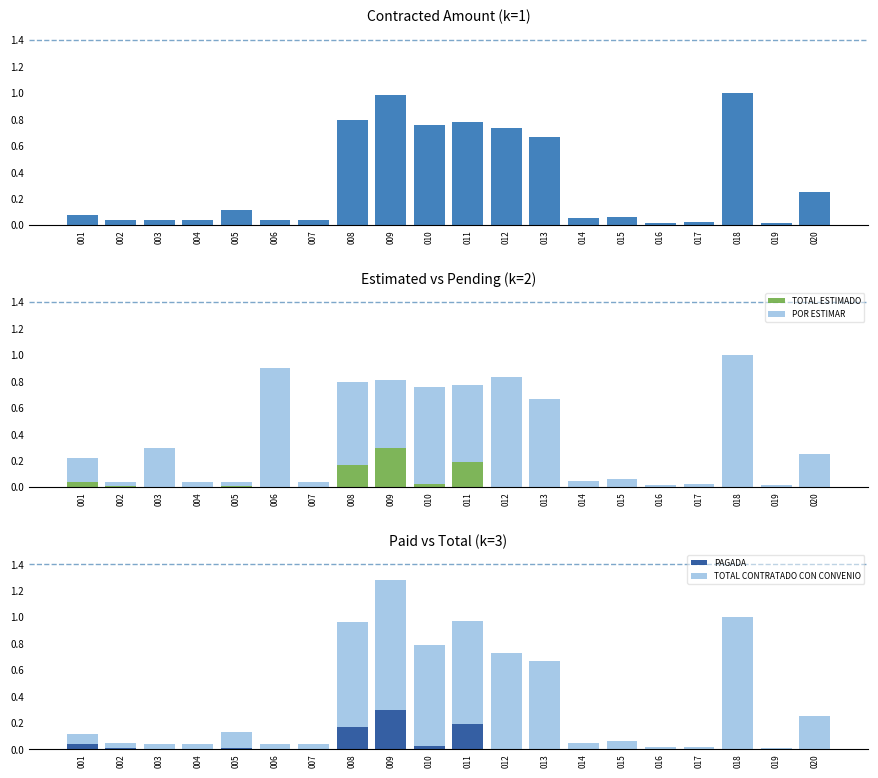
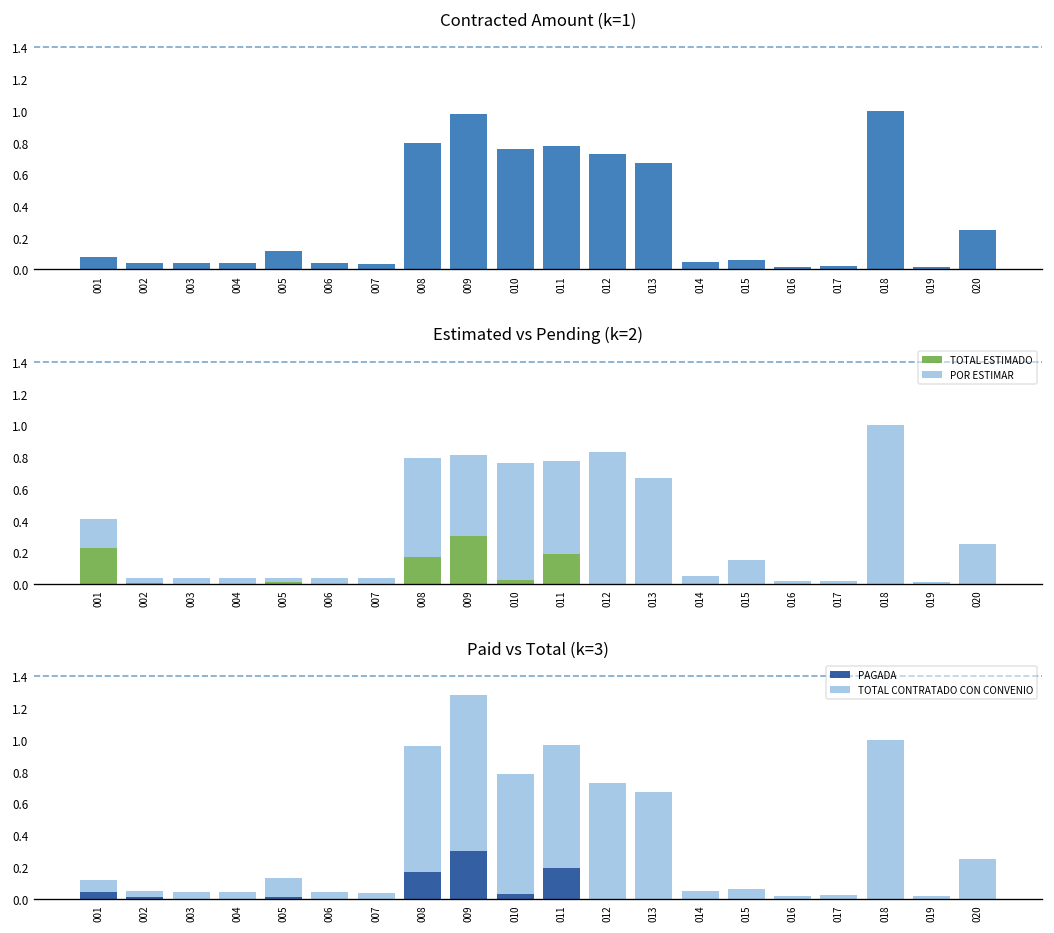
  {
    "Contracted Amount (k=1)": {
      "001": 0.08,
      "002": 0.04,
      "003": 0.04,
      "004": 0.04,
      "005": 0.12,
      "006": 0.04,
      "007": 0.04,
      "008": 0.80,
      "009": 0.98,
      "010": 0.76,
      "011": 0.78,
      "012": 0.73,
      "013": 0.67,
      "014": 0.05,
      "015": 0.06,
      "017": 0.02,
      "018": 1.00,
      "020": 0.25
    },
    "Estimated vs Pending (k=2)": {
      "TOTAL ESTIMADO": {
-       "001": 0.04,
+       "001": 0.23,
        "003": 0.00,
        "004": 0.00,
        "006": 0.00,
        "007": 0.00,
        "008": 0.17,
        "009": 0.30,
        "010": 0.03,
        "011": 0.19,
        "012": 0.00,
        "013": 0.00,
        "014": 0.00,
        "015": 0.00,
        "016": 0.00,
        "017": 0.00,
        "018": 0.00,
        "019": 0.00,
        "020": 0.00
      },
      "POR ESTIMAR": {
        "001": 0.18,
        "002": 0.03,
-       "003": 0.30,
+       "003": 0.04,
        "004": 0.04,
        "005": 0.03,
-       "006": 0.90,
+       "006": 0.04,
        "007": 0.04,
        "008": 0.63,
        "009": 0.51,
        "010": 0.73,
        "011": 0.58,
        "012": 0.83,
        "013": 0.67,
        "014": 0.05,
-       "015": 0.06,
+       "015": 0.15,
        "017": 0.02,
        "018": 1.00,
        "020": 0.25
      }
    },
    "Paid vs Total (k=3)": {
      "PAGADA": {
        "001": 0.04,
        "003": 0.00,
        "004": 0.00,
        "006": 0.00,
        "007": 0.00,
        "008": 0.17,
        "009": 0.30,
        "010": 0.03,
        "011": 0.19,
        "012": 0.00,
        "013": 0.00,
        "014": 0.00,
        "015": 0.00,
        "016": 0.00,
        "017": 0.00,
        "018": 0.00,
        "019": 0.00,
        "020": 0.00
      },
      "TOTAL CONTRATADO CON CONVENIO": {
        "001": 0.08,
        "002": 0.04,
        "003": 0.04,
        "004": 0.04,
        "005": 0.12,
        "006": 0.04,
        "007": 0.04,
        "008": 0.80,
        "009": 0.98,
        "010": 0.76,
        "011": 0.78,
        "012": 0.73,
        "013": 0.67,
        "014": 0.05,
        "015": 0.06,
        "017": 0.02,
        "018": 1.00,
        "020": 0.25
      }
    }
  }
